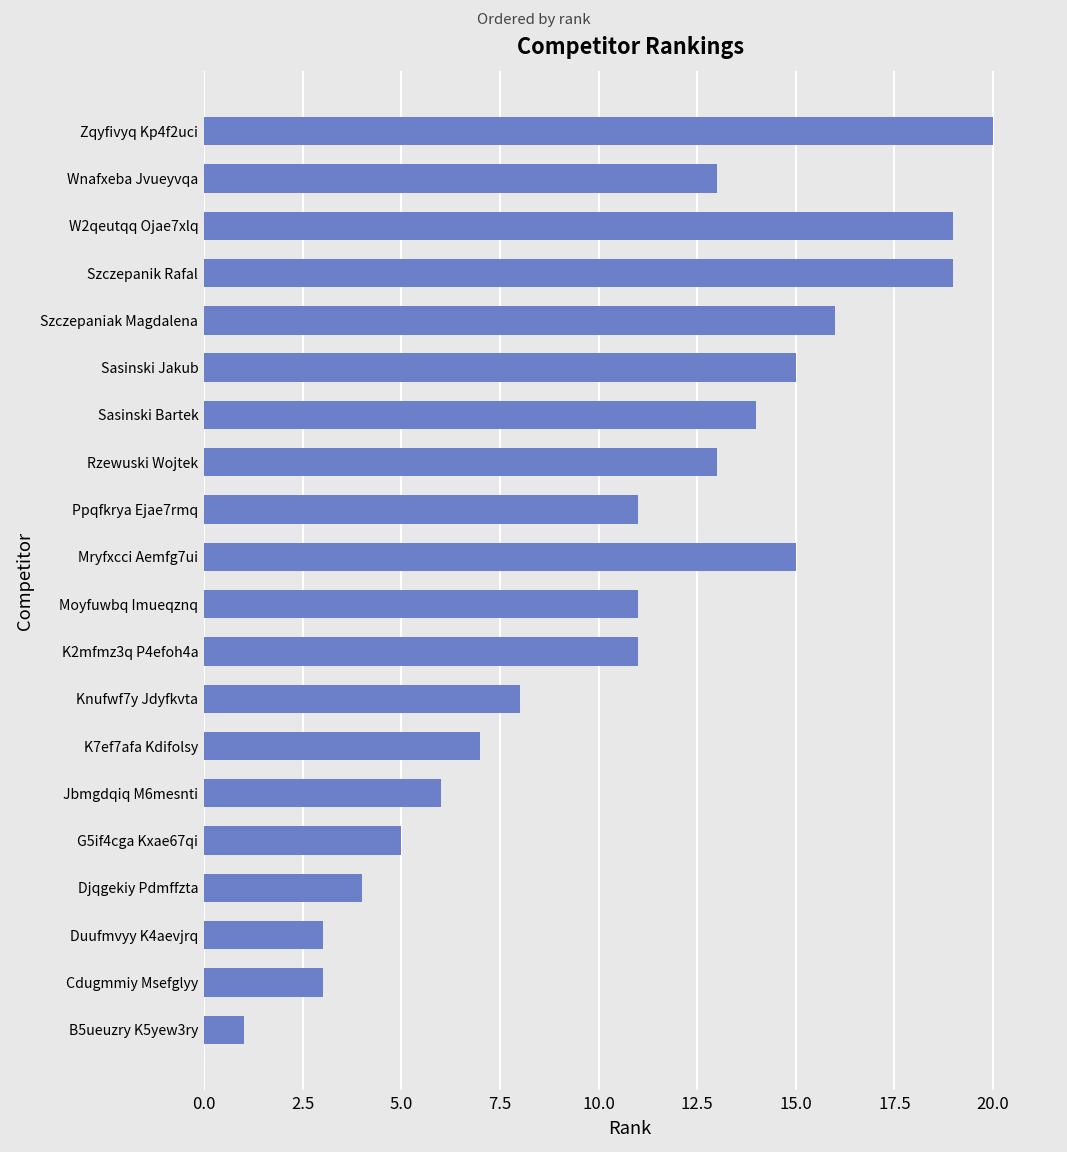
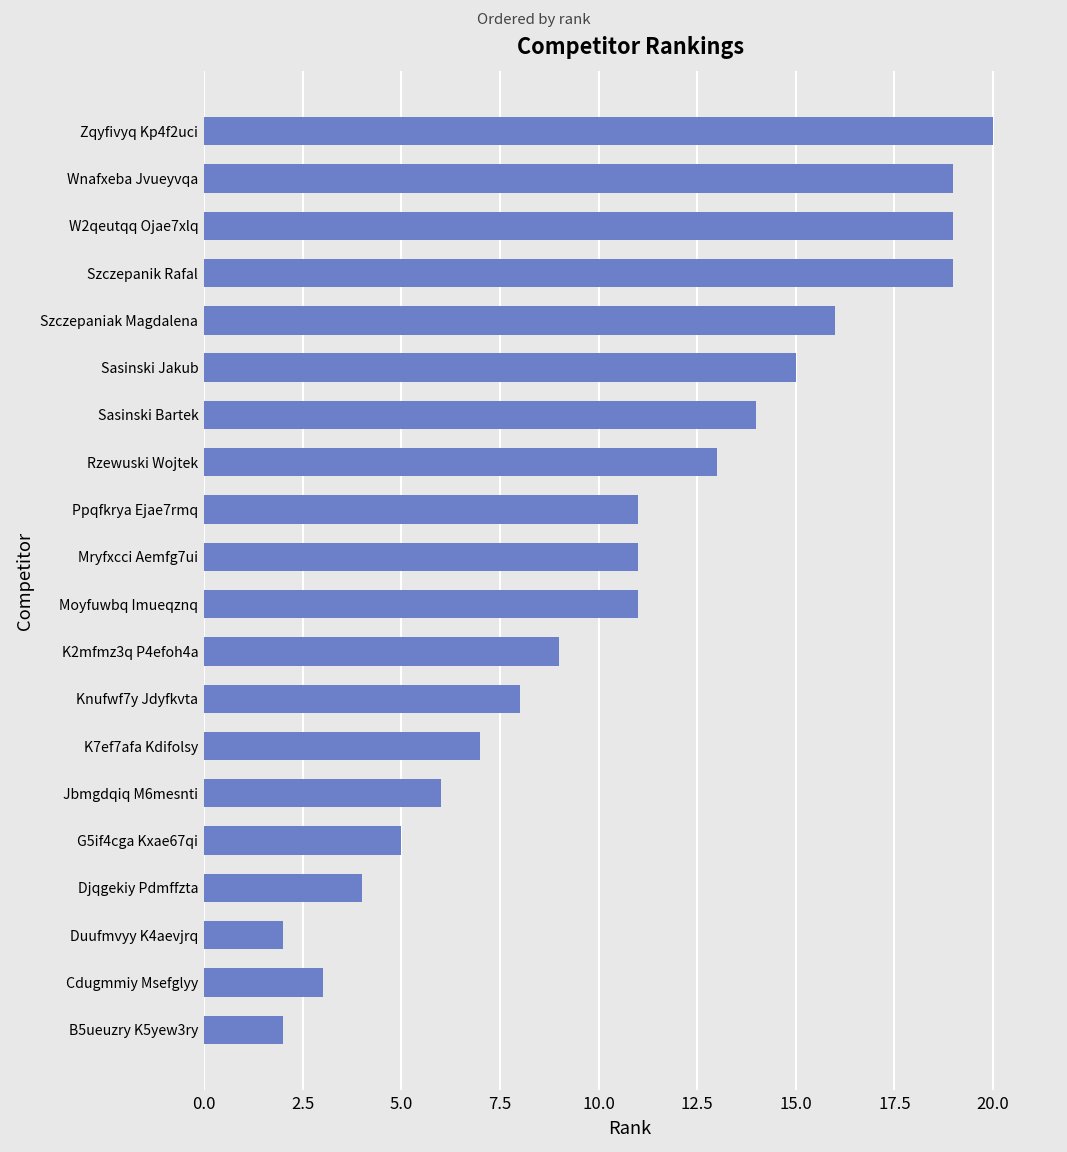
  {
    "Zqyfivyq Kp4f2uci": 20,
-   "Wnafxeba Jvueyvqa": 13,
+   "Wnafxeba Jvueyvqa": 19,
    "W2qeutqq Ojae7xlq": 19,
    "Szczepanik Rafal": 19,
    "Szczepaniak Magdalena": 16,
    "Sasinski Jakub": 15,
    "Sasinski Bartek": 14,
    "Rzewuski Wojtek": 13,
    "Ppqfkrya Ejae7rmq": 11,
-   "Mryfxcci Aemfg7ui": 15,
+   "Mryfxcci Aemfg7ui": 11,
    "Moyfuwbq Imueqznq": 11,
-   "K2mfmz3q P4efoh4a": 11,
+   "K2mfmz3q P4efoh4a": 9,
    "Knufwf7y Jdyfkvta": 8,
    "K7ef7afa Kdifolsy": 7,
    "Jbmgdqiq M6mesnti": 6,
    "G5if4cga Kxae67qi": 5,
    "Djqgekiy Pdmffzta": 4,
-   "Duufmvyy K4aevjrq": 3,
+   "Duufmvyy K4aevjrq": 2,
    "Cdugmmiy Msefglyy": 3,
-   "B5ueuzry K5yew3ry": 1
+   "B5ueuzry K5yew3ry": 2
  }
